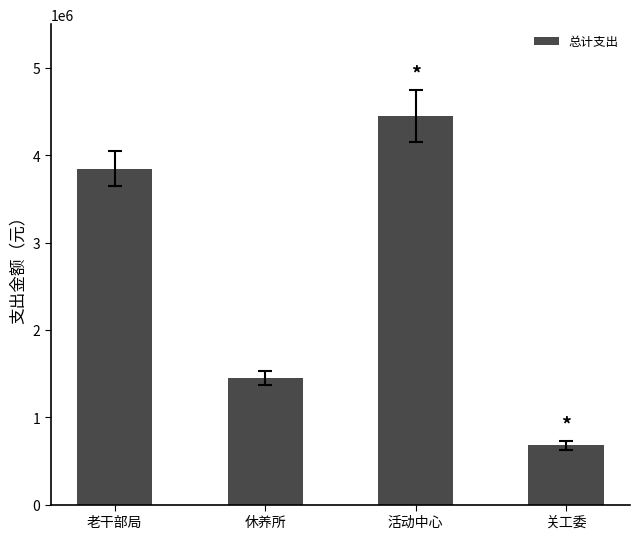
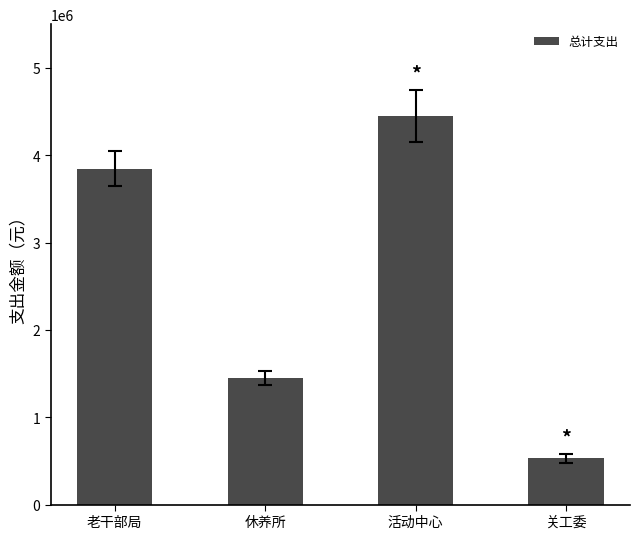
  {
    "总计支出": {
      "老干部局": 3800000,
      "休养所": 1400000,
      "活动中心": 4500000,
-     "关工委": 700000
+     "关工委": 500000
    }
  }
